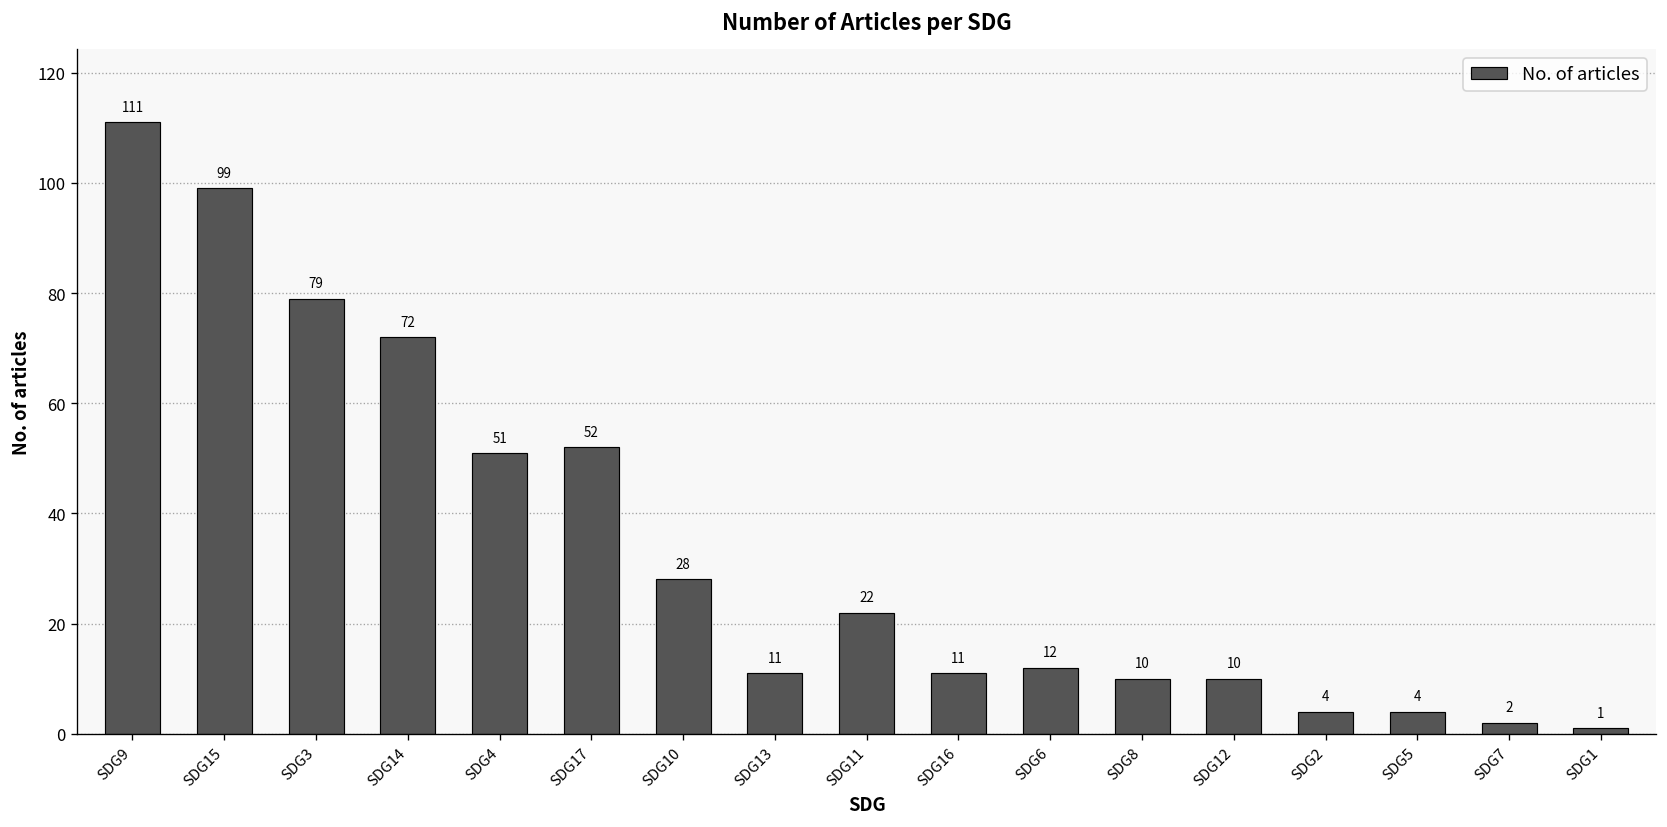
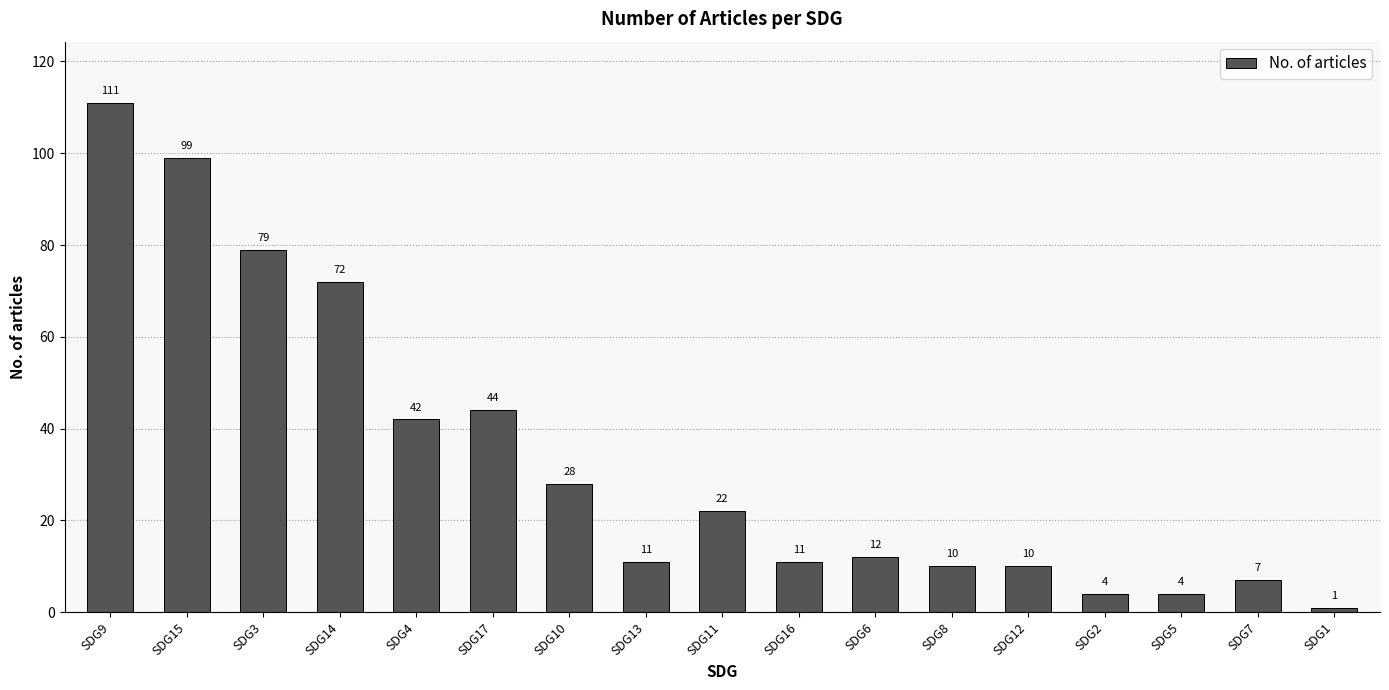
  {
    "SDG9": 111,
    "SDG15": 99,
    "SDG3": 79,
    "SDG14": 72,
-   "SDG4": 51,
-   "SDG17": 52,
+   "SDG4": 42,
+   "SDG17": 44,
    "SDG10": 28,
    "SDG13": 11,
    "SDG11": 22,
    "SDG16": 11,
    "SDG6": 12,
    "SDG8": 10,
    "SDG12": 10,
    "SDG2": 4,
    "SDG5": 4,
-   "SDG7": 2,
+   "SDG7": 7,
    "SDG1": 1
  }
